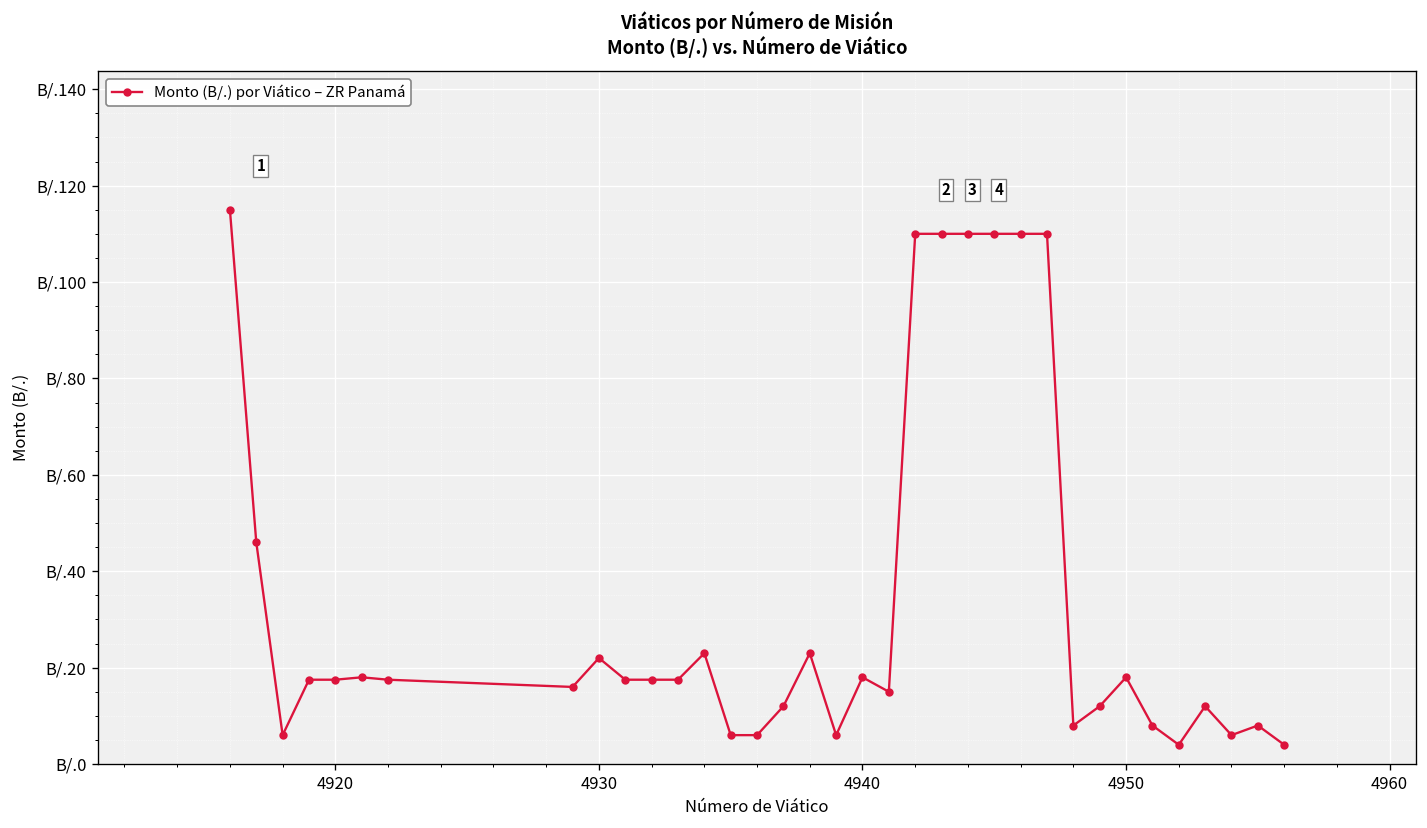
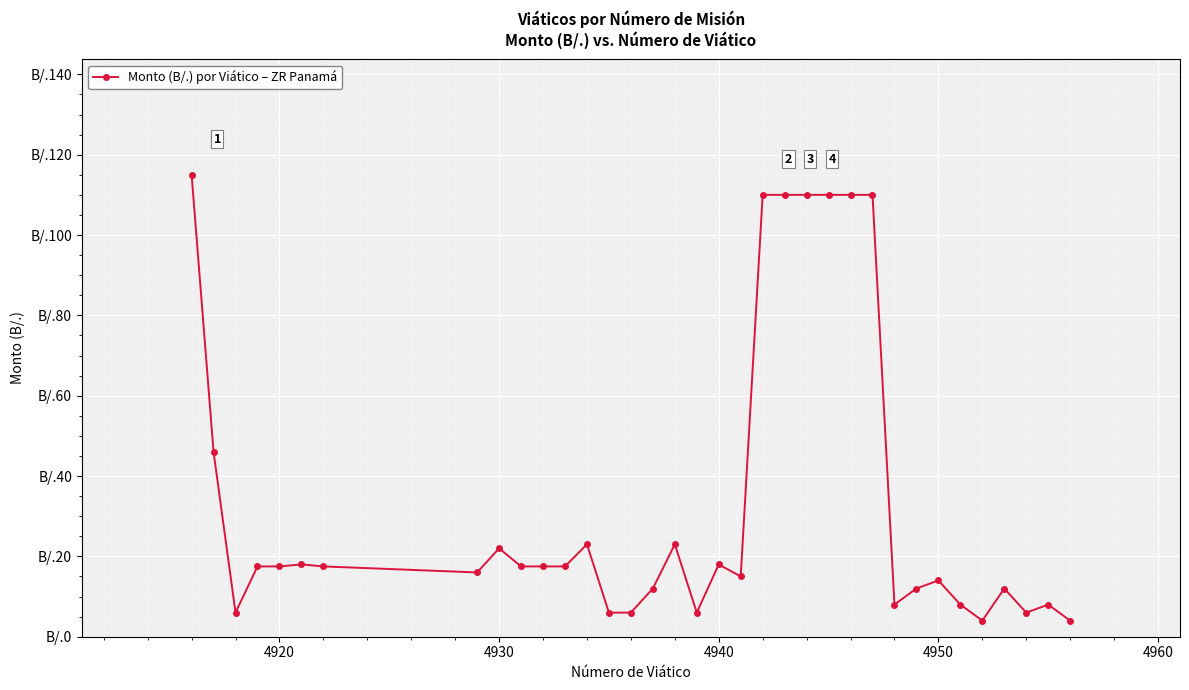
  {
    "4920": "B/.18",
    "4930": "B/.22",
    "4940": "B/.18",
-   "4950": "B/.18"
+   "4950": "B/.14"
  }
